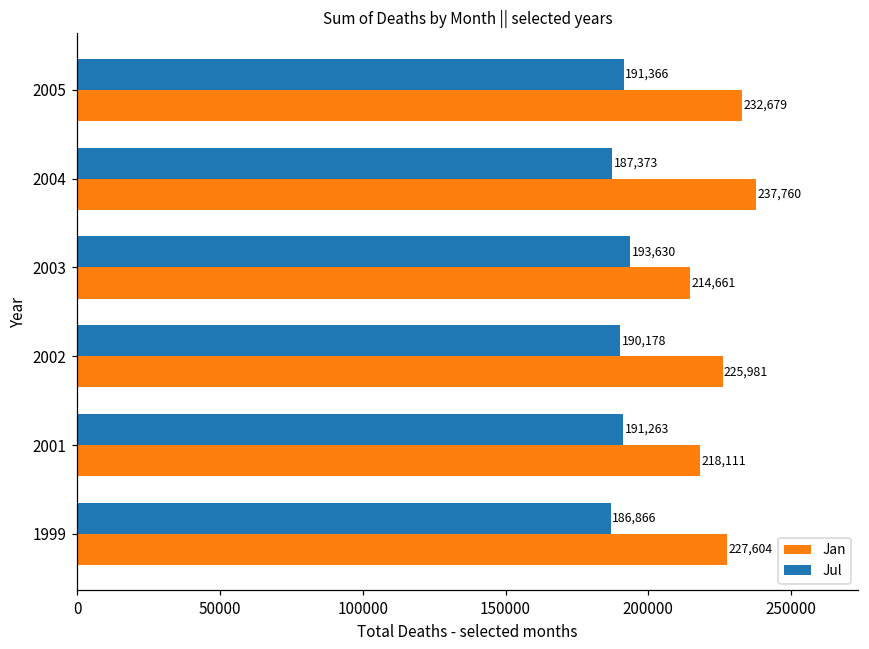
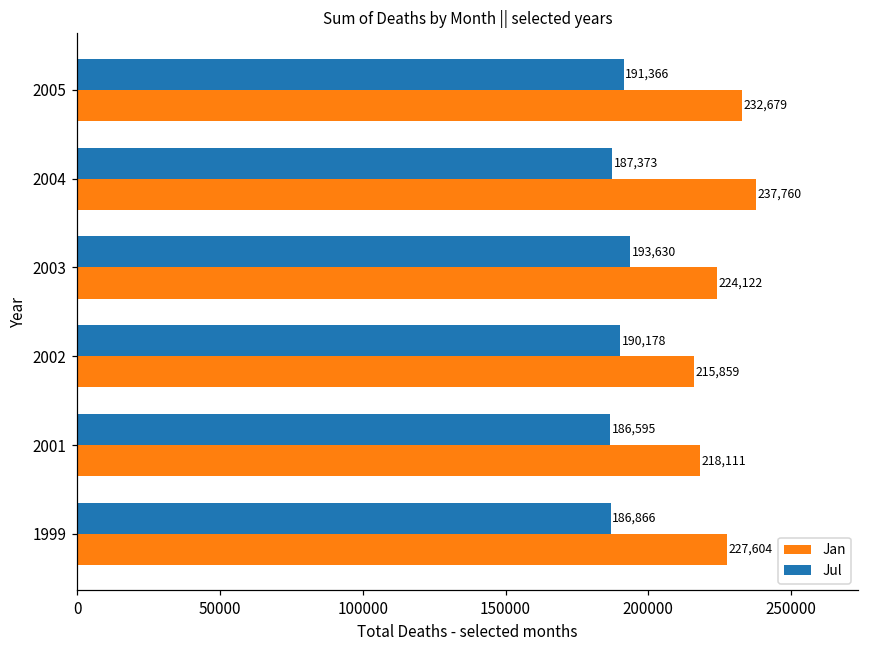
  {
    "Jan": {
      "2005": "232,679",
      "2004": "237,760",
-     "2003": "214,661",
-     "2002": "225,981",
+     "2003": "224,122",
+     "2002": "215,859",
      "2001": "218,111",
      "1999": "227,604"
    },
    "Jul": {
      "2005": "191,366",
      "2004": "187,373",
      "2003": "193,630",
      "2002": "190,178",
-     "2001": "191,263",
+     "2001": "186,595",
      "1999": "186,866"
    }
  }
